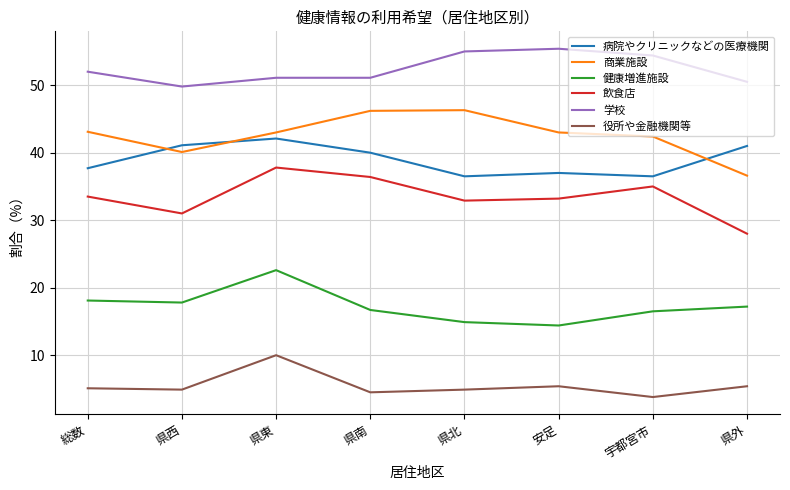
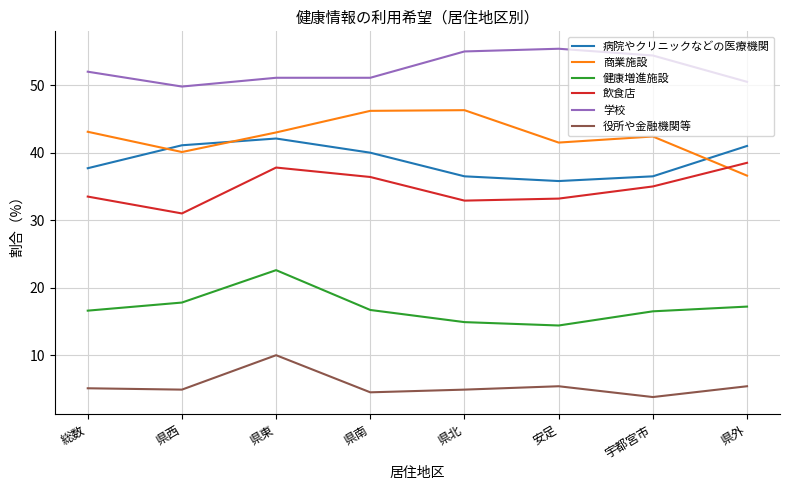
  {
    "病院やクリニックなどの医療機関": {
      "総数": 38,
      "県西": 41,
      "県東": 42,
      "県南": 40,
      "県北": 37,
-     "安足": 37,
+     "安足": 36,
      "宇都宮市": 37,
      "県外": 41
    },
    "商業施設": {
      "総数": 43,
      "県西": 40,
      "県東": 43,
      "県南": 46,
      "県北": 46,
-     "安足": 43,
+     "安足": 42,
      "宇都宮市": 42,
      "県外": 37
    },
    "健康増進施設": {
-     "総数": 18,
+     "総数": 17,
      "県西": 18,
      "県東": 23,
      "県南": 17,
      "県北": 15,
      "安足": 14,
      "宇都宮市": 17,
      "県外": 17
    },
    "飲食店": {
      "総数": 34,
      "県西": 31,
      "県東": 38,
      "県南": 36,
      "県北": 33,
      "安足": 33,
      "宇都宮市": 35,
-     "県外": 28
+     "県外": 39
    },
    "学校": {
      "総数": 52,
      "県西": 50,
      "県東": 51,
      "県南": 51,
      "県北": 55,
      "安足": 55
    },
    "役所や金融機関等": {
      "総数": 5,
      "県西": 5,
      "県東": 10,
      "県南": 5,
      "県北": 5,
      "安足": 5,
      "宇都宮市": 4,
      "県外": 5
    }
  }
